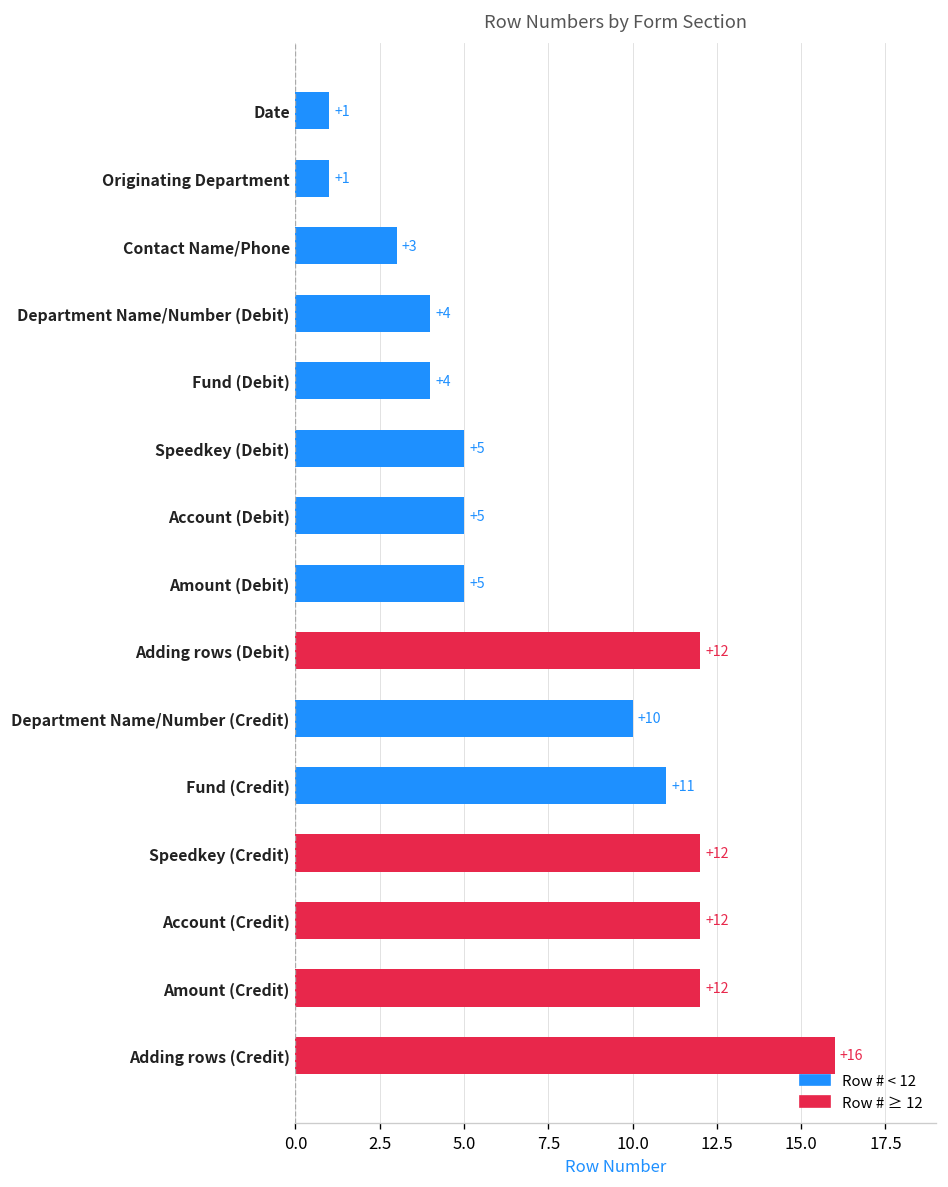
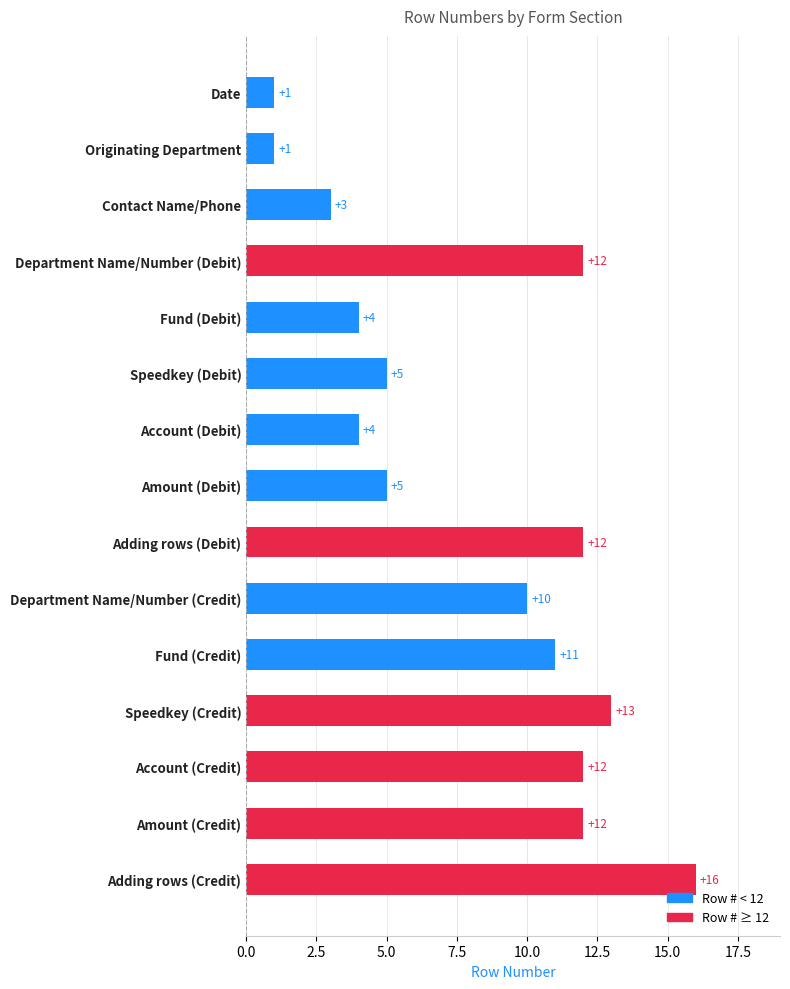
  {
    "Date": "+1",
    "Originating Department": "+1",
    "Contact Name/Phone": "+3",
-   "Department Name/Number (Debit)": "+4",
+   "Department Name/Number (Debit)": "+12",
    "Fund (Debit)": "+4",
    "Speedkey (Debit)": "+5",
-   "Account (Debit)": "+5",
+   "Account (Debit)": "+4",
    "Amount (Debit)": "+5",
    "Adding rows (Debit)": "+12",
    "Department Name/Number (Credit)": "+10",
    "Fund (Credit)": "+11",
-   "Speedkey (Credit)": "+12",
+   "Speedkey (Credit)": "+13",
    "Account (Credit)": "+12",
    "Amount (Credit)": "+12",
    "Adding rows (Credit)": "+16"
  }
